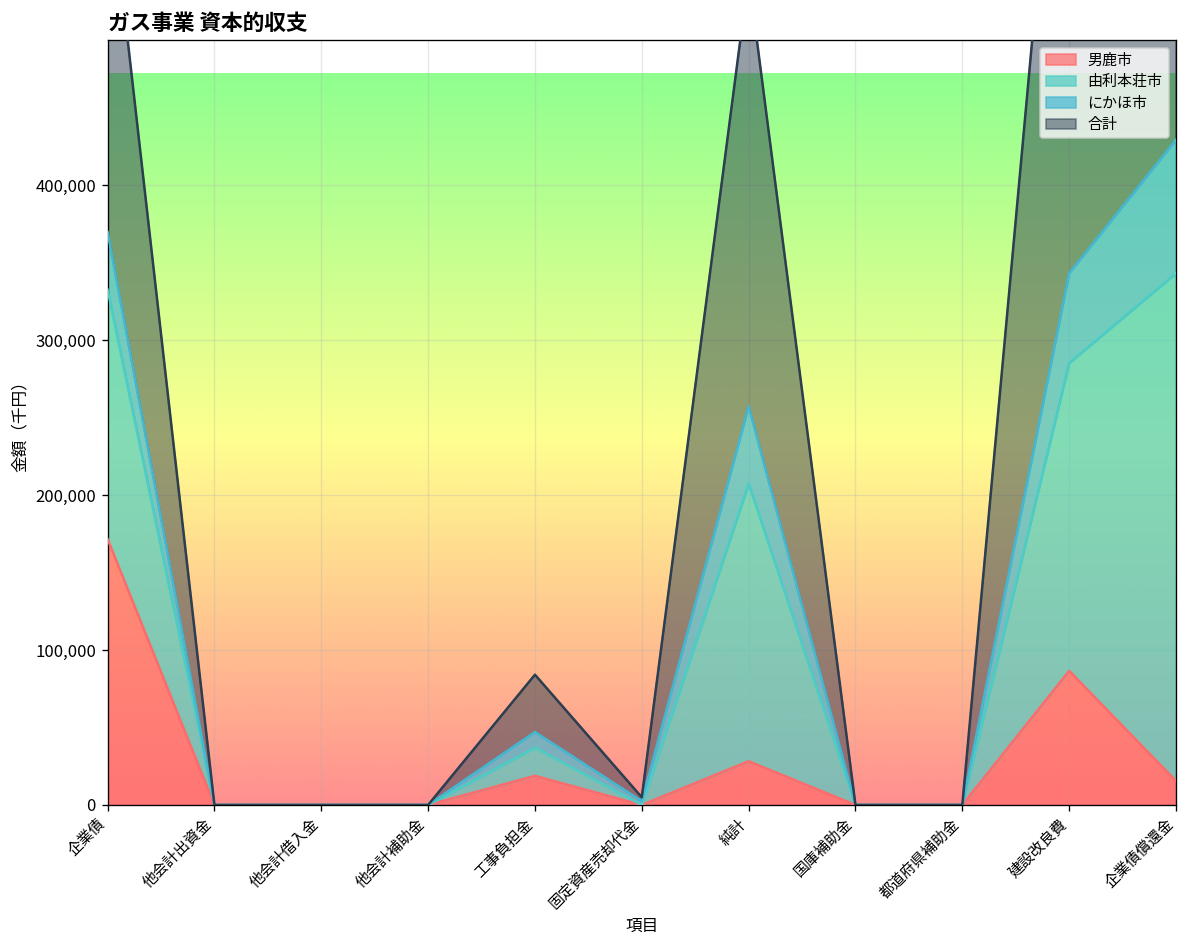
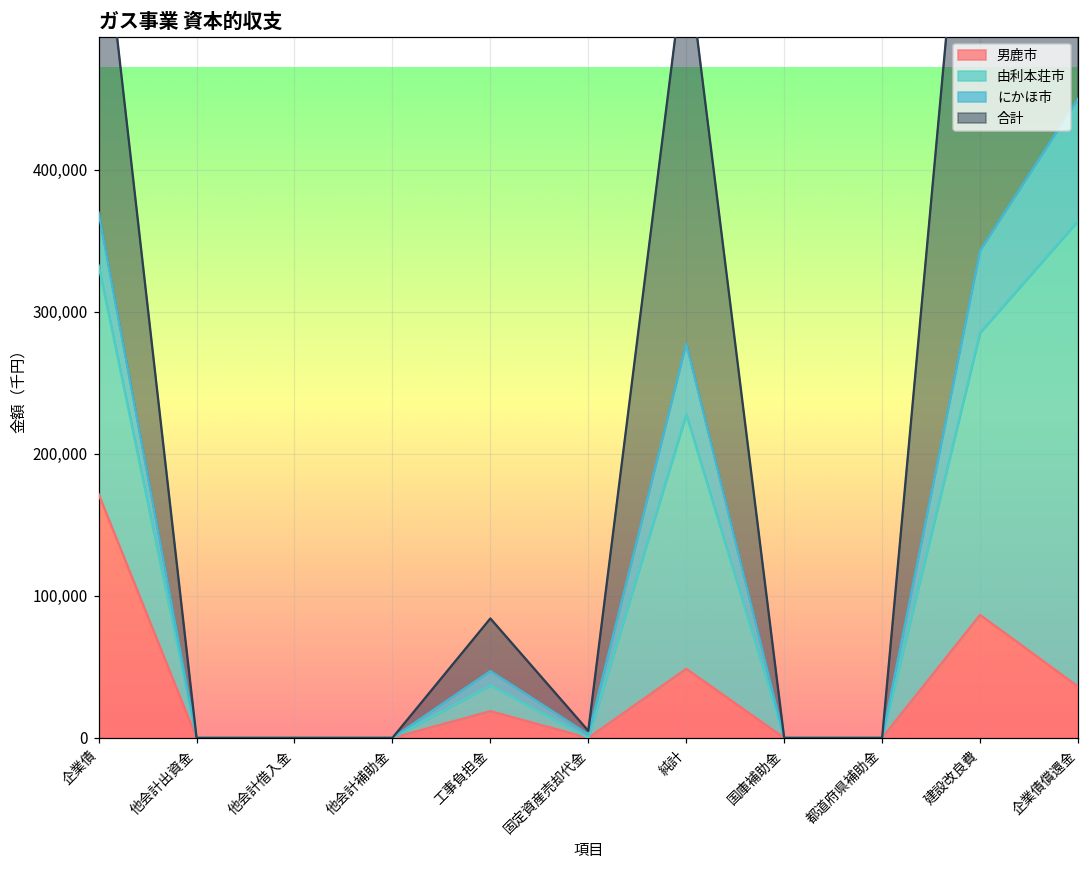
  {
    "男鹿市": {
      "企業債": "172,000",
      "工事負担金": "19,000",
-     "純計": "28,000",
+     "純計": "49,000",
      "建設改良費": "87,000",
-     "企業債償還金": "15,000"
+     "企業債償還金": "36,000"
    },
    "合計": {
      "工事負担金": "37,000",
      "固定資産売却代金": "2,000"
    }
  }
